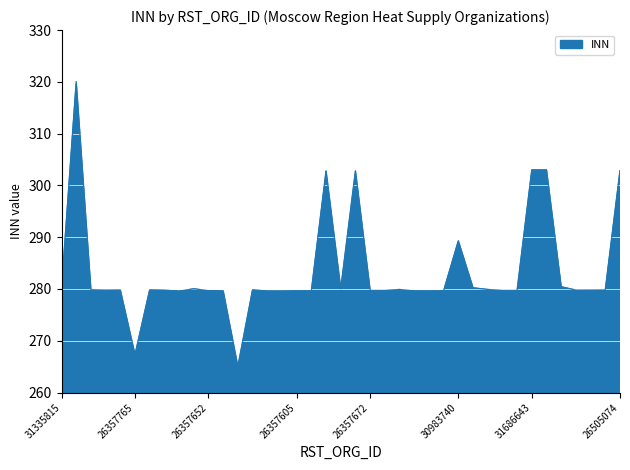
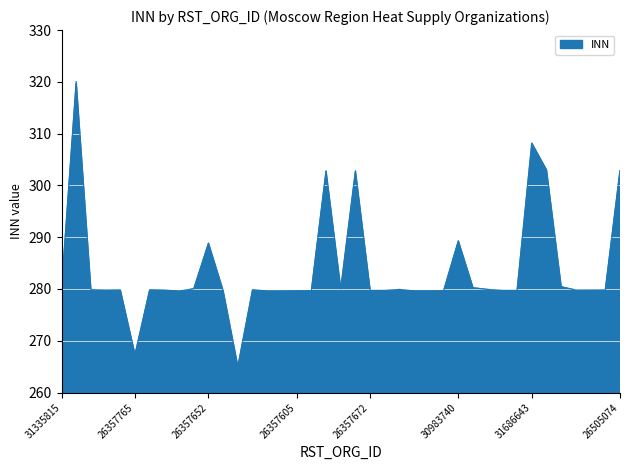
  {
    "31335815": 280,
    "26357765": 267,
-   "26357652": 280,
+   "26357652": 289,
    "26357605": 280,
    "26357672": 280,
    "30983740": 289,
-   "31686643": 303,
+   "31686643": 308,
    "26505074": 303
  }
